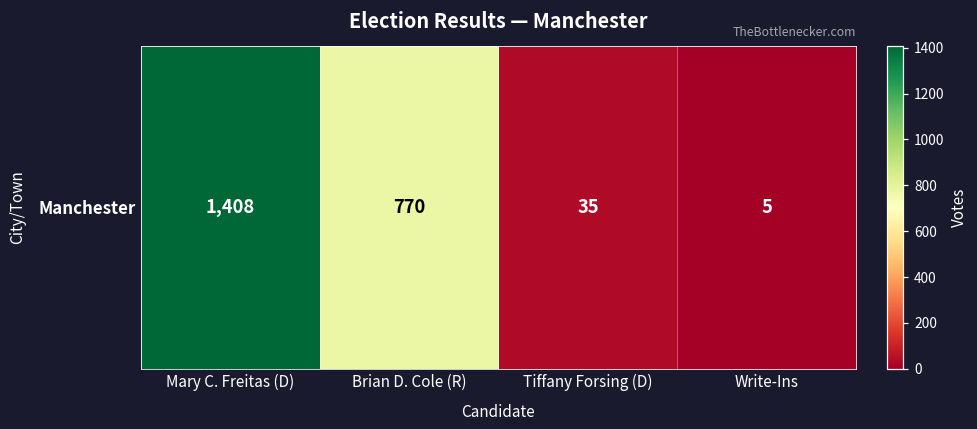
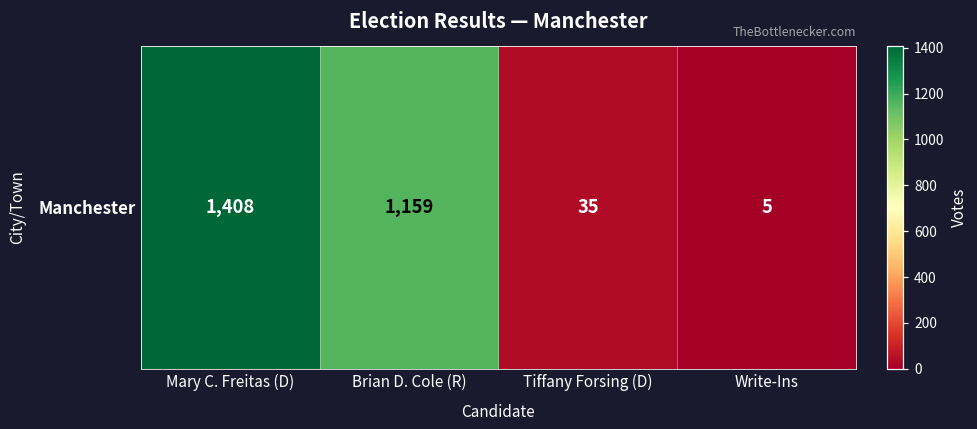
  {
    "Manchester": {
      "Mary C. Freitas (D)": "1,408",
-     "Brian D. Cole (R)": "770",
+     "Brian D. Cole (R)": "1,159",
      "Tiffany Forsing (D)": "35",
      "Write-Ins": "5"
    }
  }
